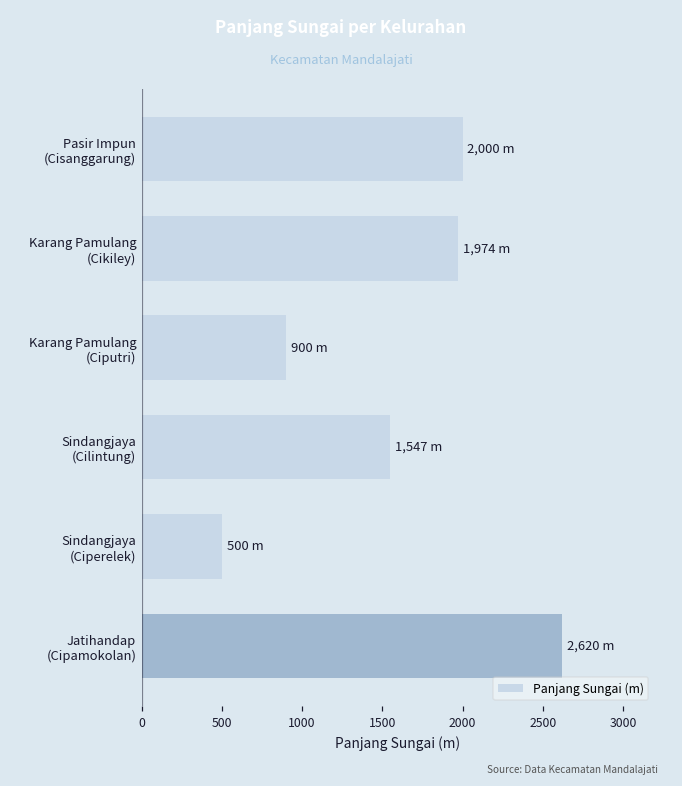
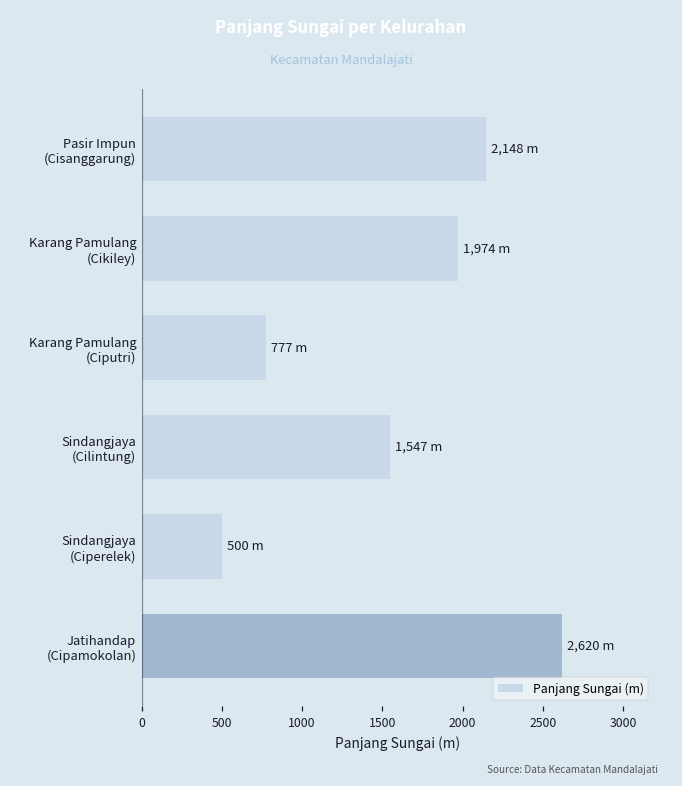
  {
-   "Pasir Impun (Cisanggarung)": "2,000",
+   "Pasir Impun (Cisanggarung)": "2,148",
    "Karang Pamulang (Cikiley)": "1,974",
-   "Karang Pamulang (Ciputri)": "900",
+   "Karang Pamulang (Ciputri)": "777",
    "Sindangjaya (Cilintung)": "1,547",
    "Sindangjaya (Ciperelek)": "500",
    "Jatihandap (Cipamokolan)": "2,620"
  }
